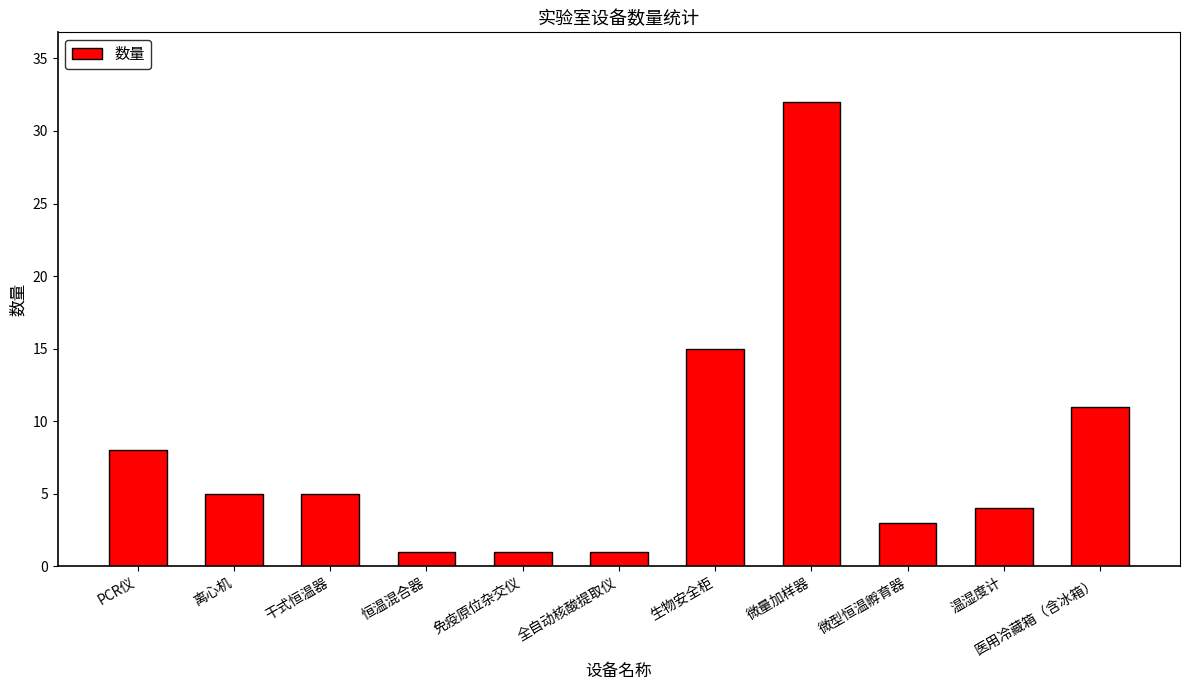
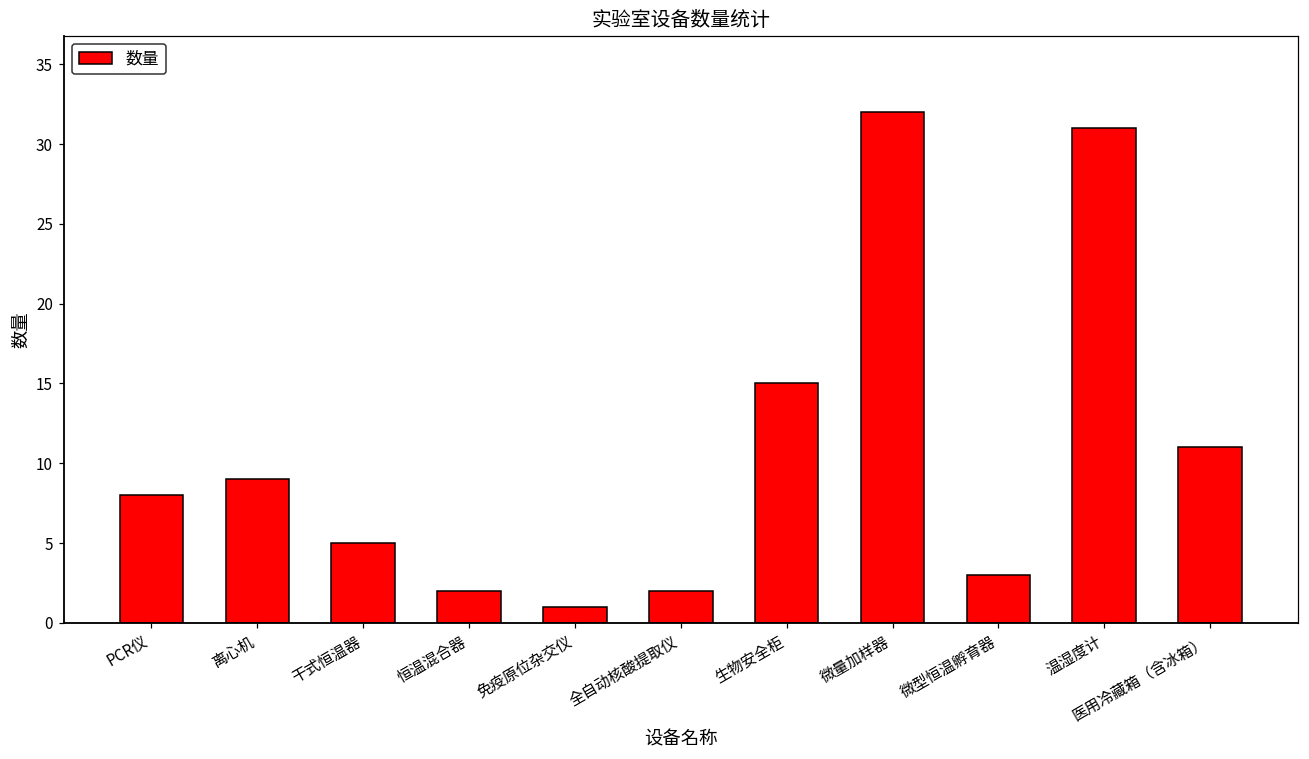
  {
    "PCR仪": 8,
-   "离心机": 5,
+   "离心机": 9,
    "干式恒温器": 5,
-   "恒温混合器": 1,
+   "恒温混合器": 2,
    "免疫原位杂交仪": 1,
-   "全自动核酸提取仪": 1,
+   "全自动核酸提取仪": 2,
    "生物安全柜": 15,
    "微量加样器": 32,
    "微型恒温孵育器": 3,
-   "温湿度计": 4,
+   "温湿度计": 31,
    "医用冷藏箱（含冰箱）": 11
  }
